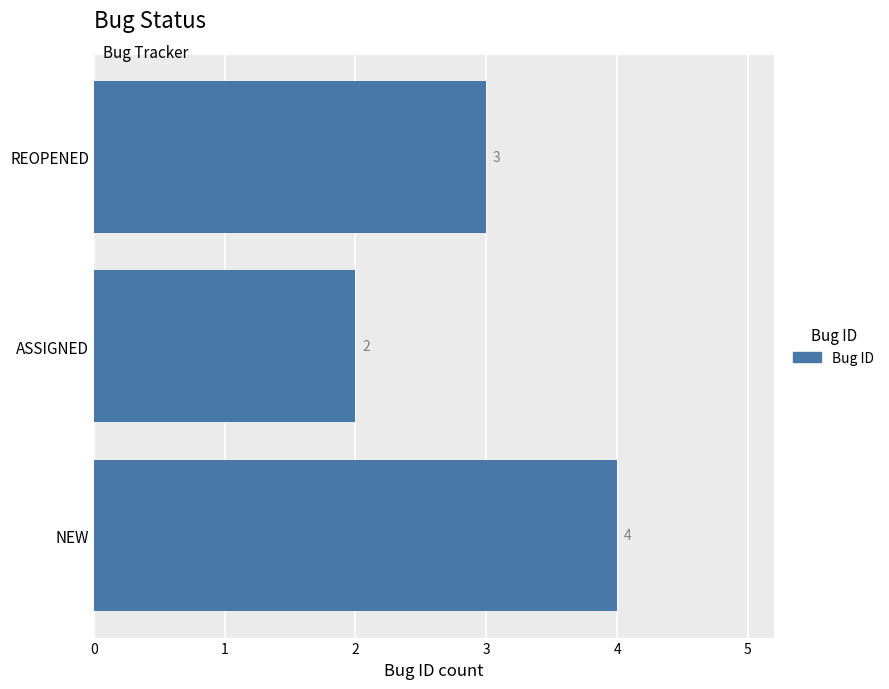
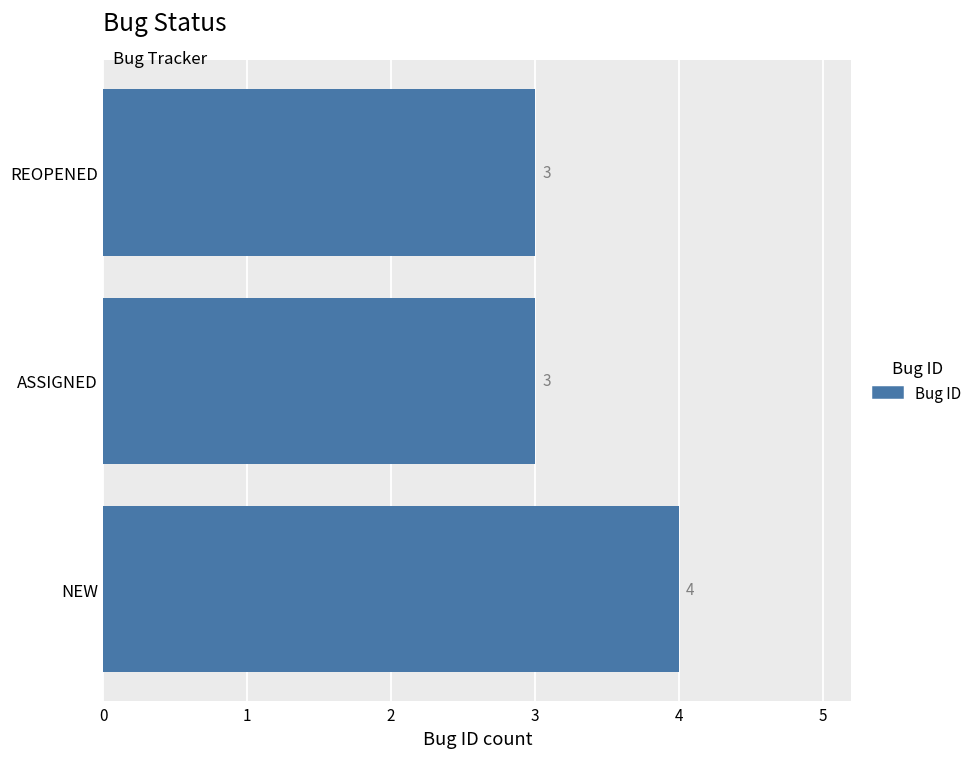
  {
    "REOPENED": 3,
-   "ASSIGNED": 2,
+   "ASSIGNED": 3,
    "NEW": 4
  }
